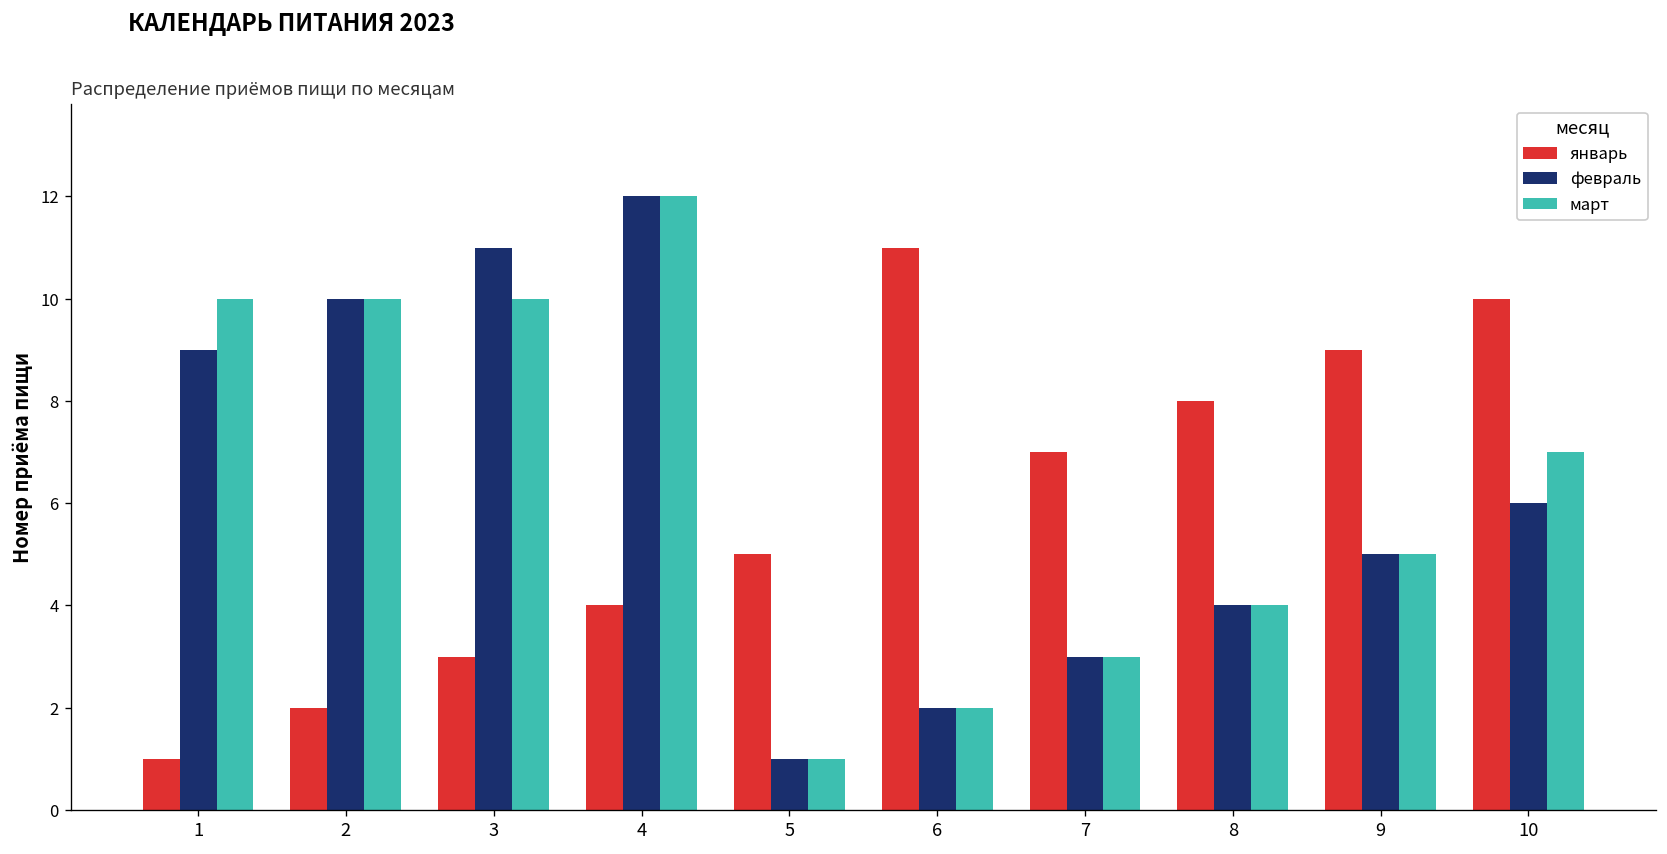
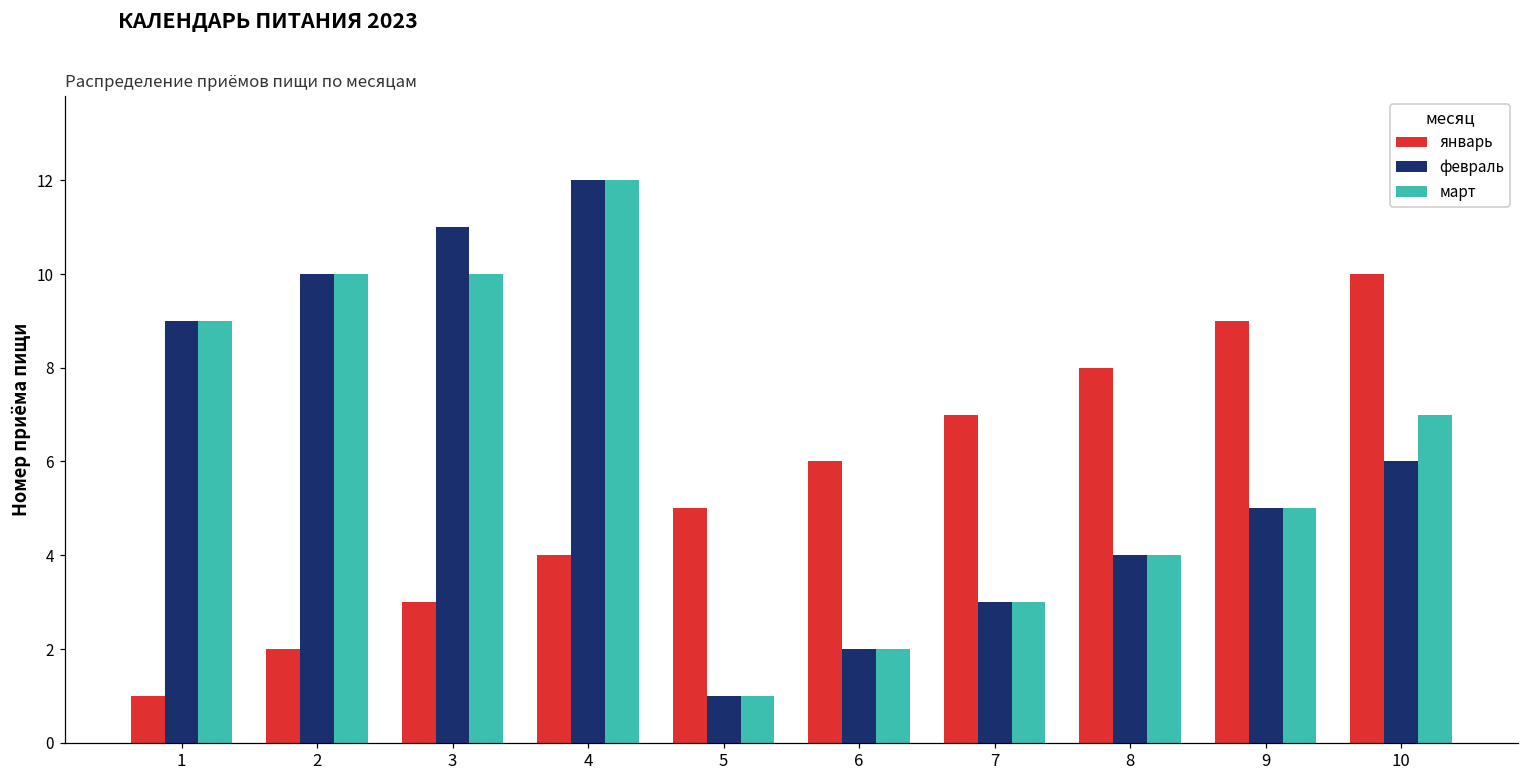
  {
    "январь": {
      "1": 1,
      "2": 2,
      "3": 3,
      "4": 4,
      "5": 5,
-     "6": 11,
+     "6": 6,
      "7": 7,
      "8": 8,
      "9": 9,
      "10": 10
    },
    "февраль": {
      "1": 9,
      "2": 10,
      "3": 11,
      "4": 12,
      "5": 1,
      "6": 2,
      "7": 3,
      "8": 4,
      "9": 5,
      "10": 6
    },
    "март": {
-     "1": 10,
+     "1": 9,
      "2": 10,
      "3": 10,
      "4": 12,
      "5": 1,
      "6": 2,
      "7": 3,
      "8": 4,
      "9": 5,
      "10": 7
    }
  }
